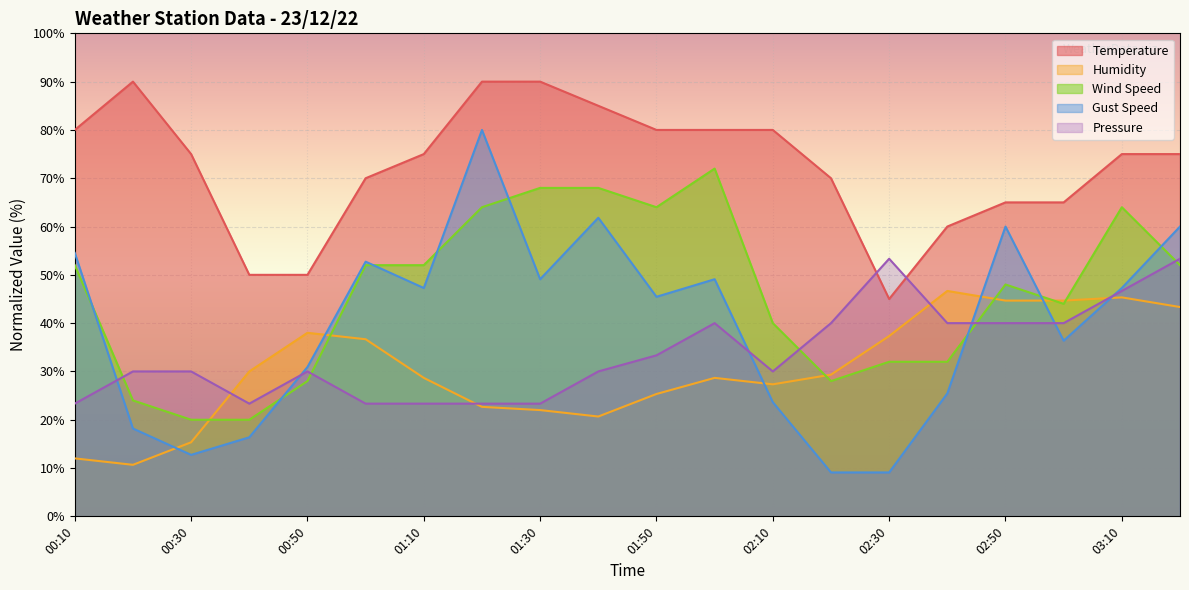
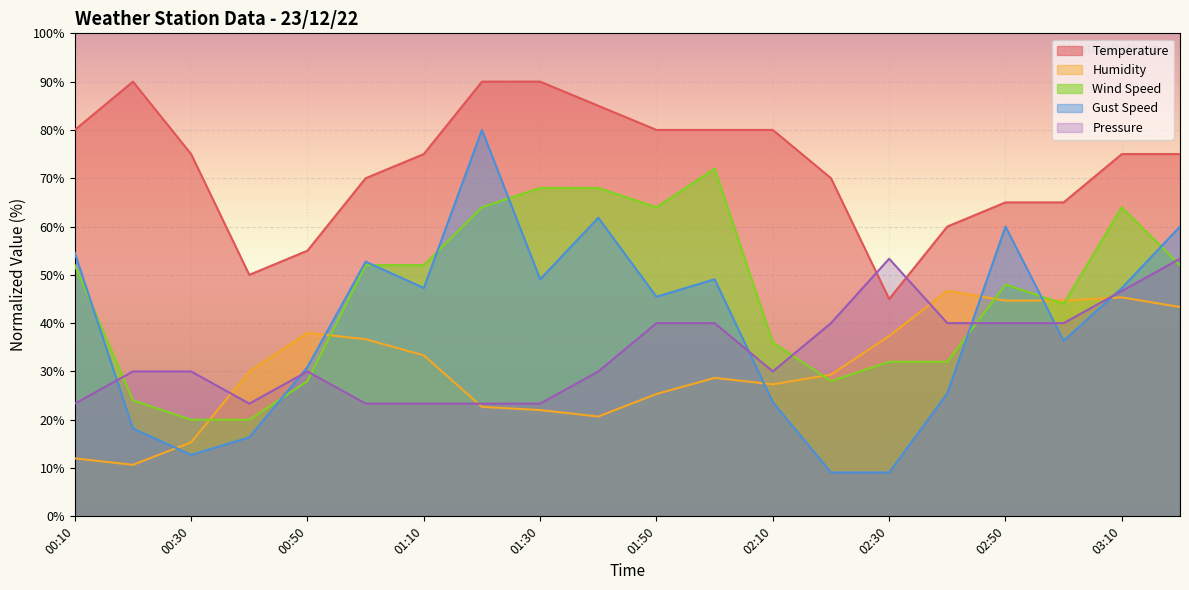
  {
    "Temperature": {
      "00:10": "80%",
      "00:30": "75%",
-     "00:50": "50%",
+     "00:50": "55%",
      "01:10": "75%",
      "01:30": "90%",
      "01:50": "80%",
      "02:10": "80%",
      "02:30": "45%",
      "02:50": "65%",
      "03:10": "75%"
    },
    "Humidity": {
      "00:10": "12%",
      "00:30": "15%",
      "00:50": "38%",
-     "01:10": "29%",
+     "01:10": "33%",
      "01:30": "22%",
      "01:50": "25%",
      "02:10": "27%",
      "02:30": "37%",
      "02:50": "45%",
      "03:10": "45%"
    },
    "Wind Speed": {
      "00:10": "52%",
      "00:30": "20%",
      "00:50": "28%",
      "01:10": "52%",
      "01:30": "68%",
      "01:50": "64%",
-     "02:10": "40%",
+     "02:10": "36%",
      "02:30": "32%",
      "02:50": "48%",
      "03:10": "64%"
    },
    "Gust Speed": {
      "00:10": "55%",
      "00:30": "13%",
      "00:50": "31%",
      "01:10": "47%",
      "01:30": "49%",
      "01:50": "45%",
      "02:10": "24%",
      "02:30": "9%",
      "02:50": "60%",
      "03:10": "47%"
    },
    "Pressure": {
      "00:10": "23%",
      "00:30": "30%",
      "00:50": "30%",
      "01:10": "23%",
      "01:30": "23%",
-     "01:50": "33%",
+     "01:50": "40%",
      "02:10": "30%",
      "02:30": "53%",
      "02:50": "40%",
      "03:10": "47%"
    }
  }
